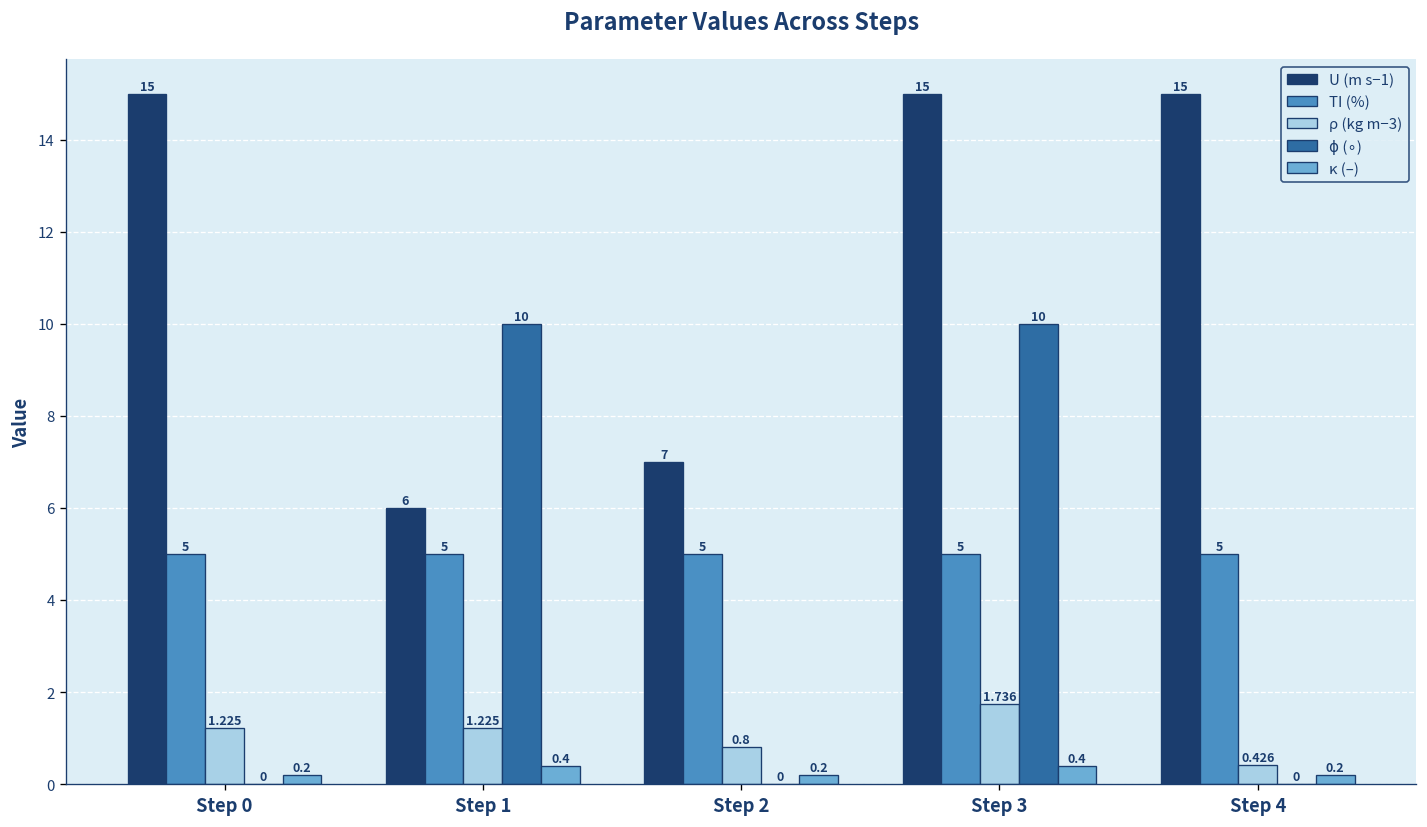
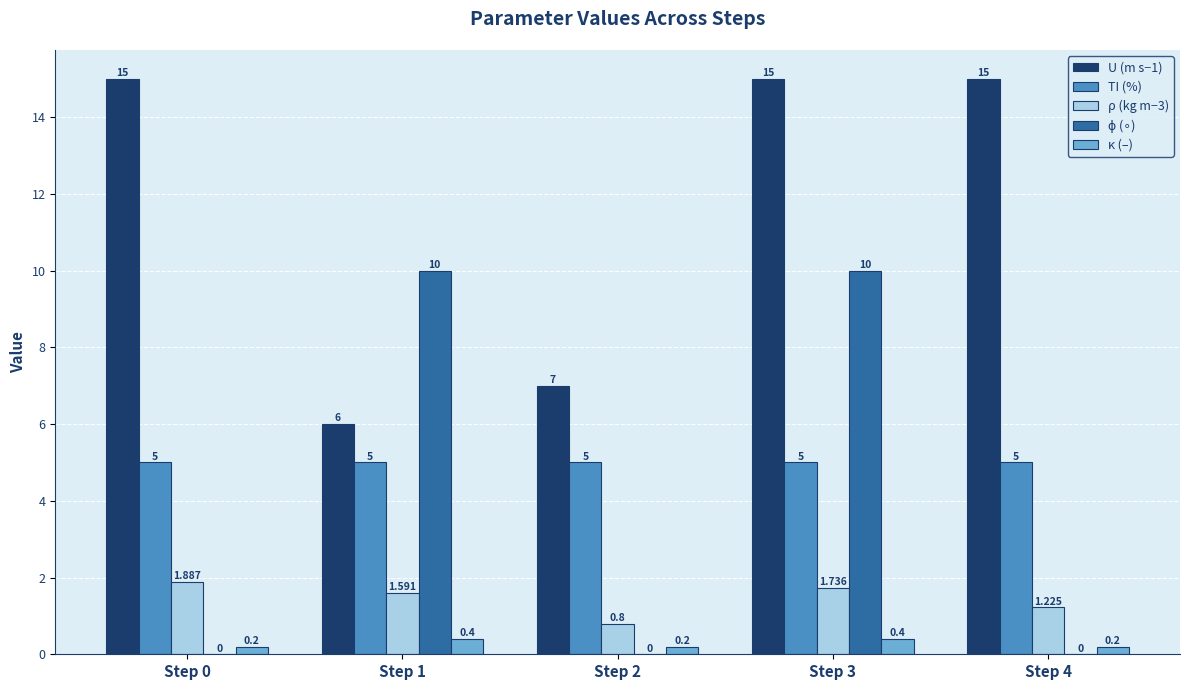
  {
    "U (m s−1)": {
      "Step 0": 15,
      "Step 1": 6,
      "Step 2": 7,
      "Step 3": 15,
      "Step 4": 15
    },
    "ρ (kg m−3)": {
-     "Step 0": 1.225,
-     "Step 1": 1.225,
+     "Step 0": 1.887,
+     "Step 1": 1.591,
      "Step 2": 0.8,
      "Step 3": 1.736,
-     "Step 4": 0.426
+     "Step 4": 1.225
    }
  }
